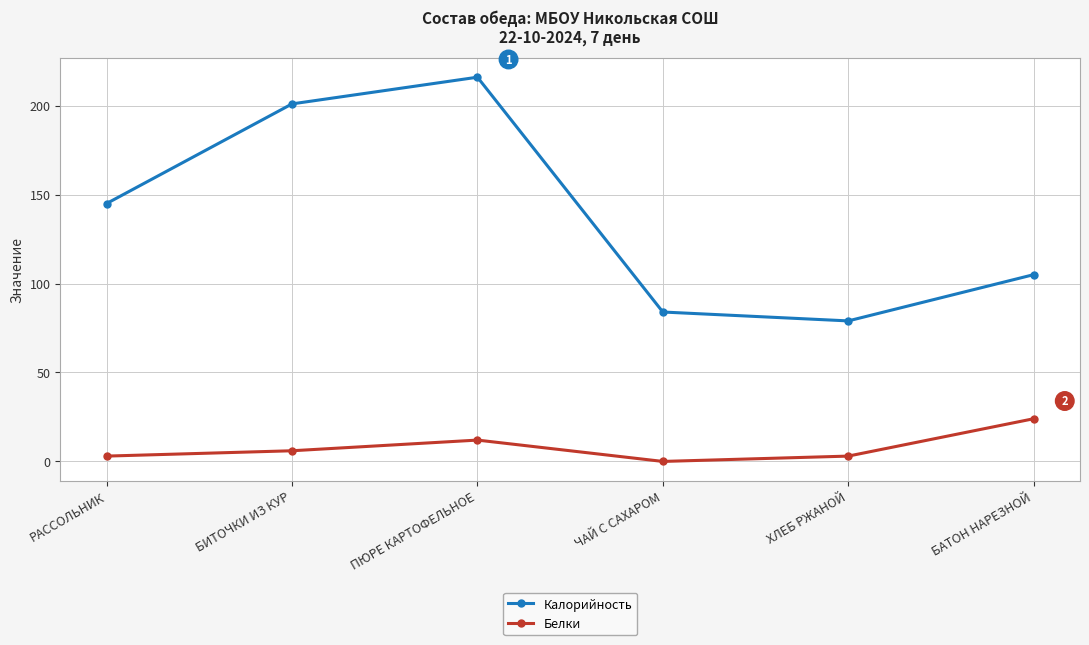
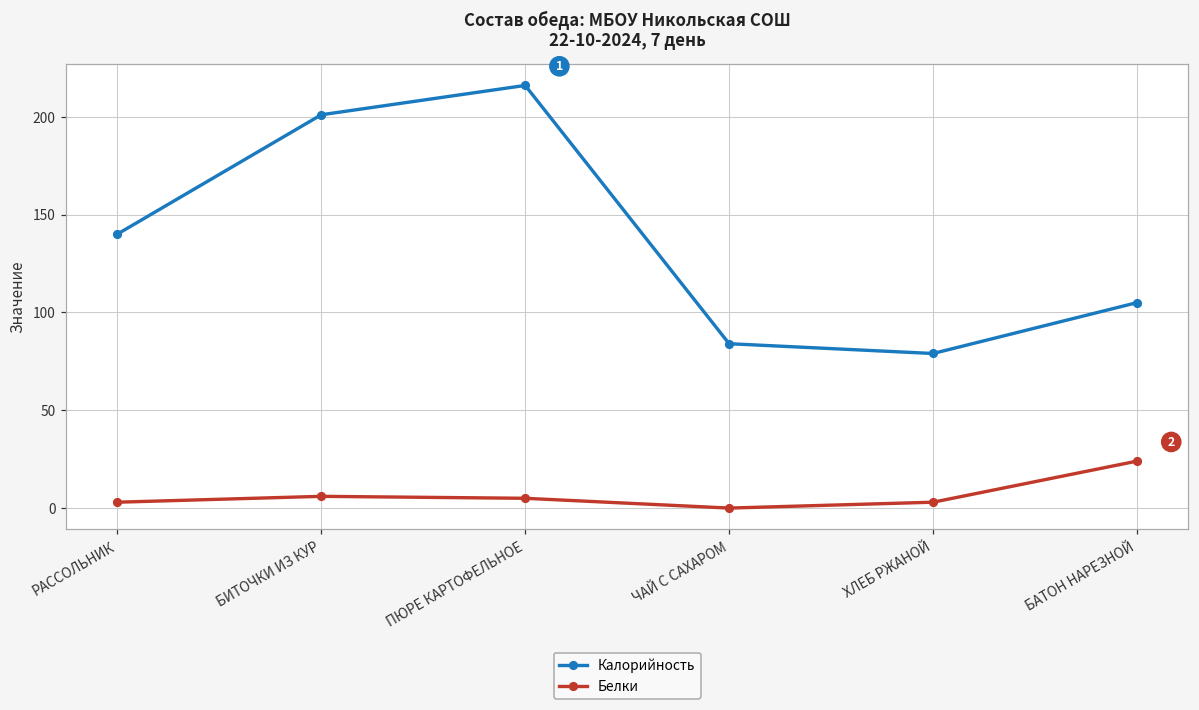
  {
    "Калорийность": {
-     "РАССОЛЬНИК": 145,
+     "РАССОЛЬНИК": 140,
      "БИТОЧКИ ИЗ КУР": 201,
      "ПЮРЕ КАРТОФЕЛЬНОЕ": 216,
      "ЧАЙ С САХАРОМ": 84,
      "ХЛЕБ РЖАНОЙ": 79,
      "БАТОН НАРЕЗНОЙ": 105
    },
    "Белки": {
      "РАССОЛЬНИК": 3,
      "БИТОЧКИ ИЗ КУР": 6,
-     "ПЮРЕ КАРТОФЕЛЬНОЕ": 12,
+     "ПЮРЕ КАРТОФЕЛЬНОЕ": 5,
      "ЧАЙ С САХАРОМ": 0,
      "ХЛЕБ РЖАНОЙ": 3,
      "БАТОН НАРЕЗНОЙ": 24
    }
  }
